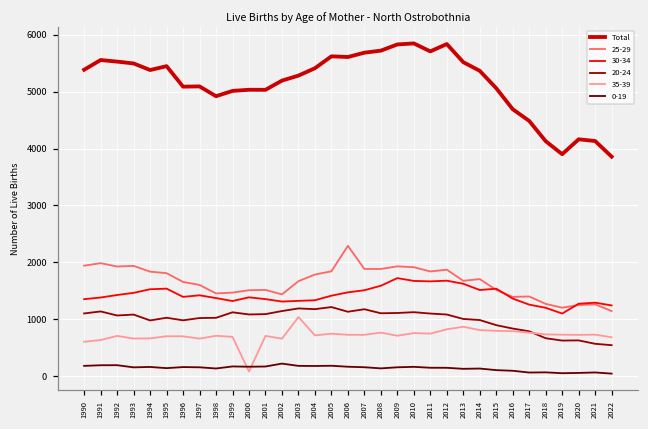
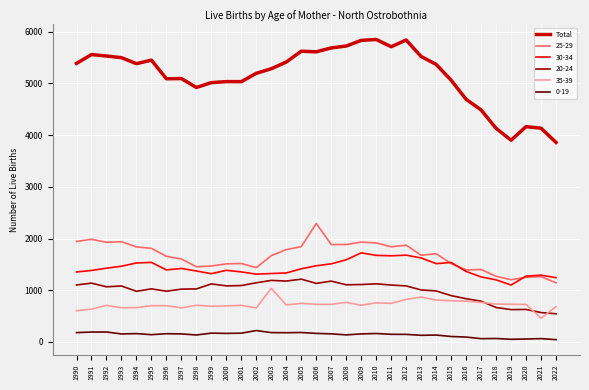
  {
    "25-29": {
      "1990": 1900,
      "1991": 2000,
      "1992": 1900,
      "1993": 1900,
      "1994": 1800,
      "1995": 1800,
      "1996": 1700,
      "1997": 1600,
      "1998": 1500,
      "1999": 1500,
      "2000": 1500,
      "2001": 1500,
      "2002": 1400,
      "2003": 1700,
      "2004": 1800,
      "2005": 1800,
      "2006": 2300,
      "2007": 1900,
      "2008": 1900,
      "2009": 1900,
      "2010": 1900,
      "2011": 1800,
      "2012": 1900,
      "2013": 1700,
      "2014": 1700,
      "2017": 1400,
      "2018": 1300,
      "2019": 1200,
      "2022": 1100
    },
    "35-39": {
      "1990": 600,
      "1991": 600,
      "1992": 700,
      "1993": 700,
      "1994": 700,
      "1995": 700,
      "1996": 700,
      "1997": 700,
      "1998": 700,
      "1999": 700,
-     "2000": 100,
+     "2000": 700,
      "2001": 700,
      "2002": 700,
      "2003": 1000,
      "2004": 700,
      "2005": 700,
      "2006": 700,
      "2007": 700,
      "2008": 800,
      "2009": 700,
      "2010": 800,
      "2011": 700,
      "2012": 800,
      "2013": 900,
      "2014": 800,
      "2015": 800,
      "2018": 700,
      "2019": 700,
      "2020": 700,
-     "2021": 700,
+     "2021": 500,
      "2022": 700
    }
  }
